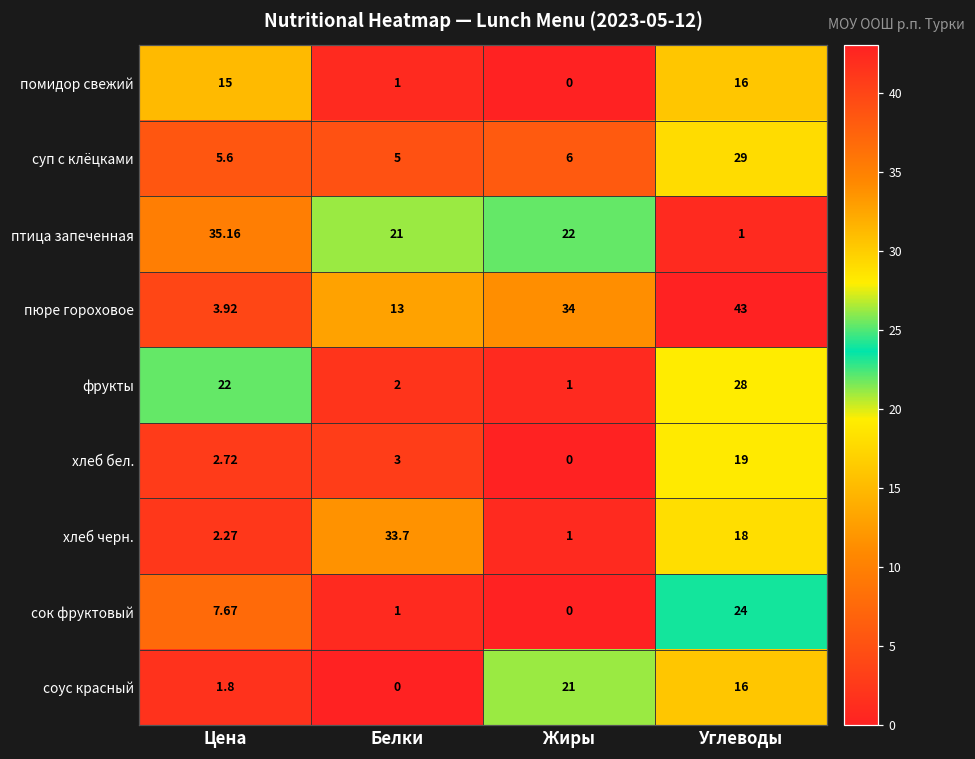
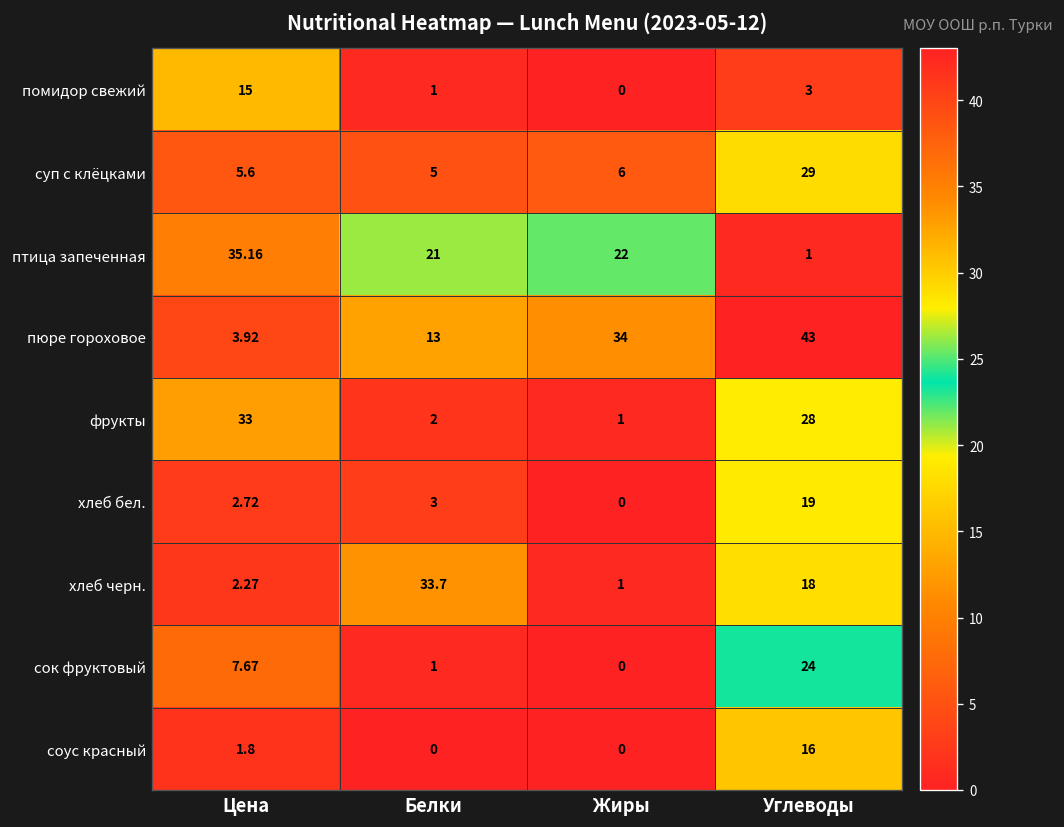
  {
    "помидор свежий": {
      "Цена": 15,
      "Белки": 1,
      "Жиры": 0,
-     "Углеводы": 16
+     "Углеводы": 3
    },
    "суп с клёцками": {
      "Цена": 5.6,
      "Белки": 5,
      "Жиры": 6,
      "Углеводы": 29
    },
    "птица запеченная": {
      "Цена": 35.16,
      "Белки": 21,
      "Жиры": 22,
      "Углеводы": 1
    },
    "пюре гороховое": {
      "Цена": 3.92,
      "Белки": 13,
      "Жиры": 34,
      "Углеводы": 43
    },
    "фрукты": {
-     "Цена": 22,
+     "Цена": 33,
      "Белки": 2,
      "Жиры": 1,
      "Углеводы": 28
    },
    "хлеб бел.": {
      "Цена": 2.72,
      "Белки": 3,
      "Жиры": 0,
      "Углеводы": 19
    },
    "хлеб черн.": {
      "Цена": 2.27,
      "Белки": 33.7,
      "Жиры": 1,
      "Углеводы": 18
    },
    "сок фруктовый": {
      "Цена": 7.67,
      "Белки": 1,
      "Жиры": 0,
      "Углеводы": 24
    },
    "соус красный": {
      "Цена": 1.8,
      "Белки": 0,
-     "Жиры": 21,
+     "Жиры": 0,
      "Углеводы": 16
    }
  }
